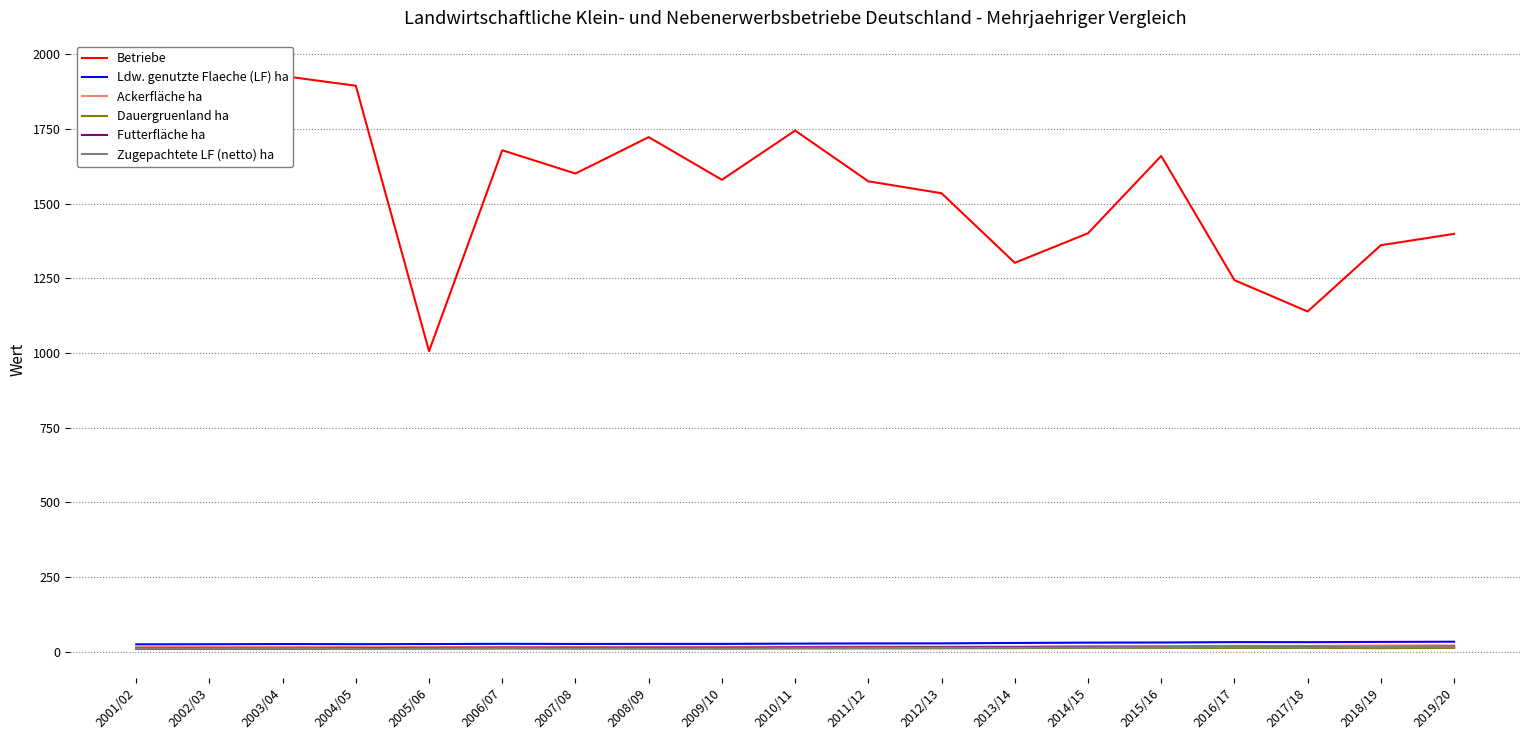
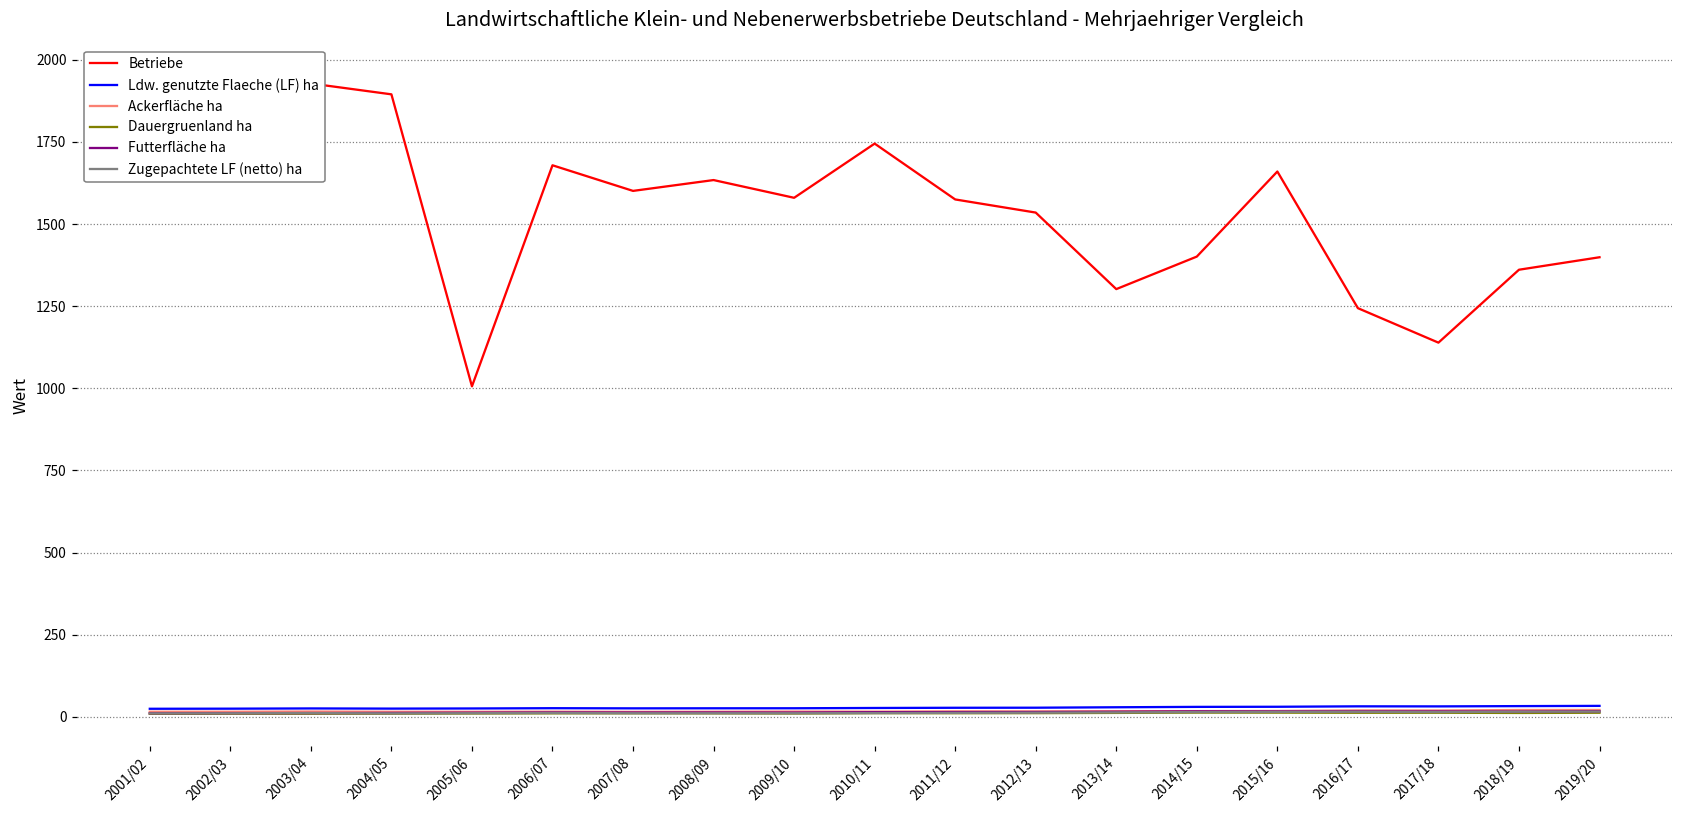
  {
    "Betriebe": {
      "2004/05": 1900,
      "2005/06": 1010,
      "2006/07": 1680,
      "2007/08": 1600,
-     "2008/09": 1720,
+     "2008/09": 1630,
      "2009/10": 1580,
      "2010/11": 1750,
      "2011/12": 1580,
      "2012/13": 1540,
      "2013/14": 1300,
      "2014/15": 1400,
      "2015/16": 1660,
      "2016/17": 1240,
      "2017/18": 1140,
      "2018/19": 1360,
      "2019/20": 1400
    },
    "Ldw. genutzte Flaeche (LF) ha": {
      "2001/02": 20,
      "2002/03": 20,
      "2003/04": 30,
      "2004/05": 20,
      "2005/06": 30,
      "2006/07": 30,
      "2007/08": 30,
      "2008/09": 30,
      "2009/10": 30,
      "2010/11": 30,
      "2011/12": 30,
      "2012/13": 30,
      "2013/14": 30,
      "2014/15": 30,
      "2015/16": 30,
      "2016/17": 30,
      "2017/18": 30,
      "2018/19": 30,
      "2019/20": 30
    }
  }
